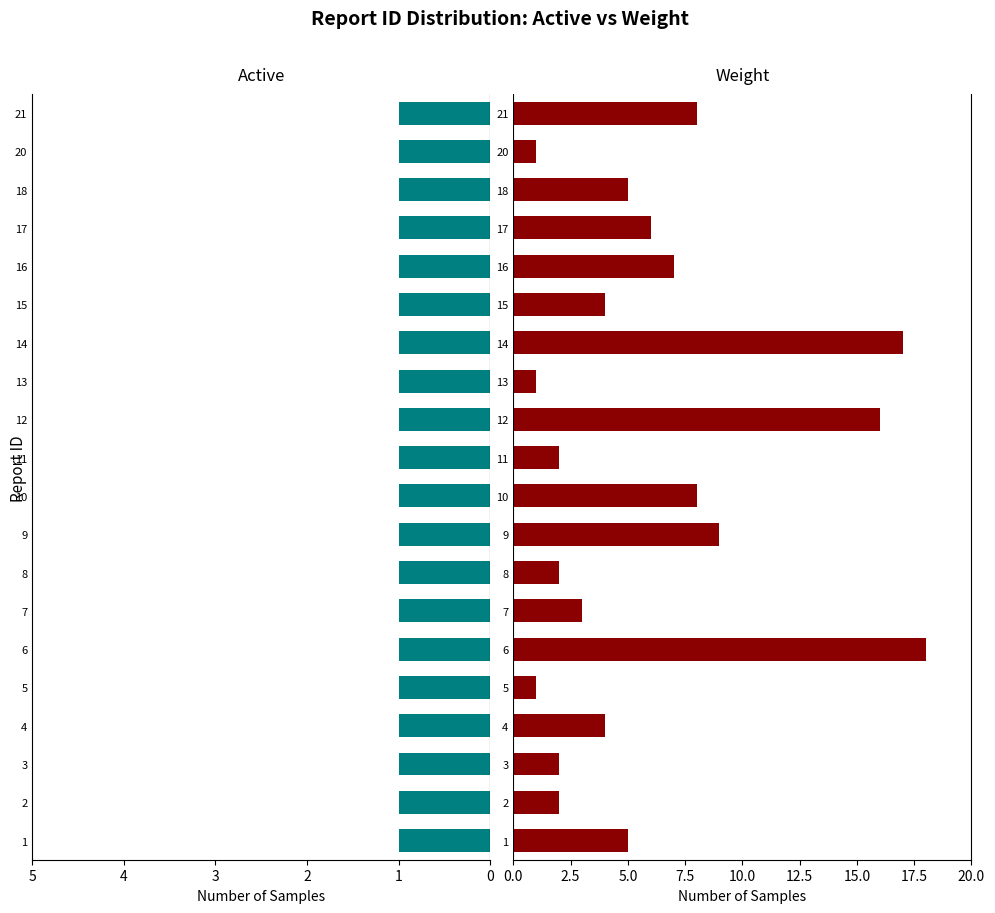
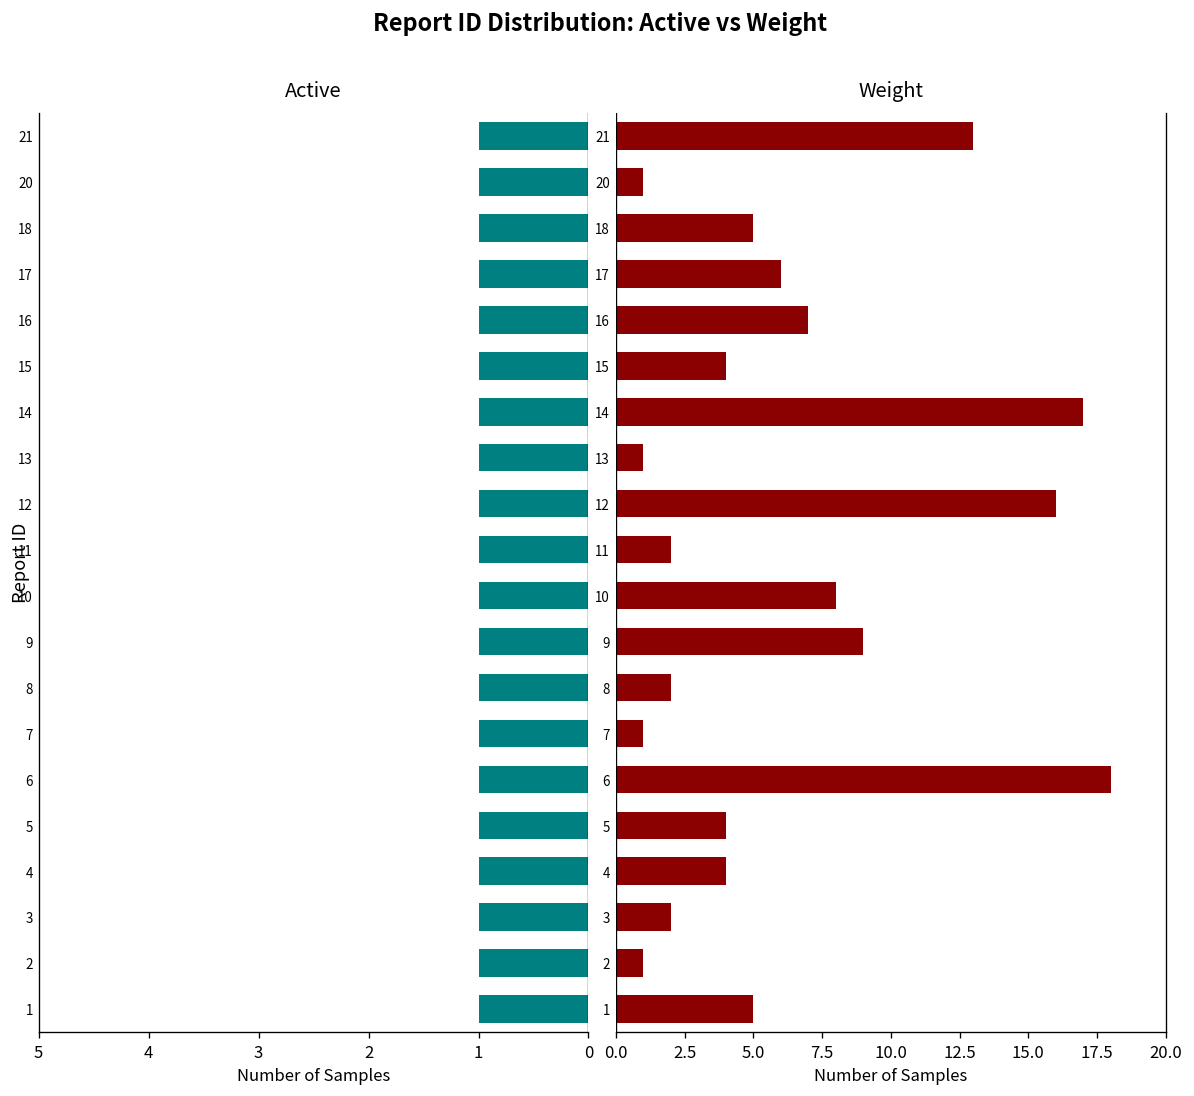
  {
    "Active": {
      "21": 1.0,
      "20": 1.0,
      "18": 1.0,
      "17": 1.0,
      "16": 1.0,
      "15": 1.0,
      "14": 1.0,
      "13": 1.0,
      "12": 1.0,
      "11": 1.0,
      "10": 1.0,
      "9": 1.0,
      "8": 1.0,
      "7": 1.0,
      "6": 1.0,
      "5": 1.0,
      "4": 1.0,
      "3": 1.0,
      "2": 1.0,
      "1": 1.0
    },
    "Weight": {
-     "21": 8,
+     "21": 13,
      "20": 1,
      "18": 5,
      "17": 6,
      "16": 7,
      "15": 4,
      "14": 17,
      "13": 1,
      "12": 16,
      "11": 2,
      "10": 8,
      "9": 9,
      "8": 2,
-     "7": 3,
+     "7": 1,
      "6": 18,
-     "5": 1,
+     "5": 4,
      "4": 4,
      "3": 2,
-     "2": 2,
+     "2": 1,
      "1": 5
    }
  }
